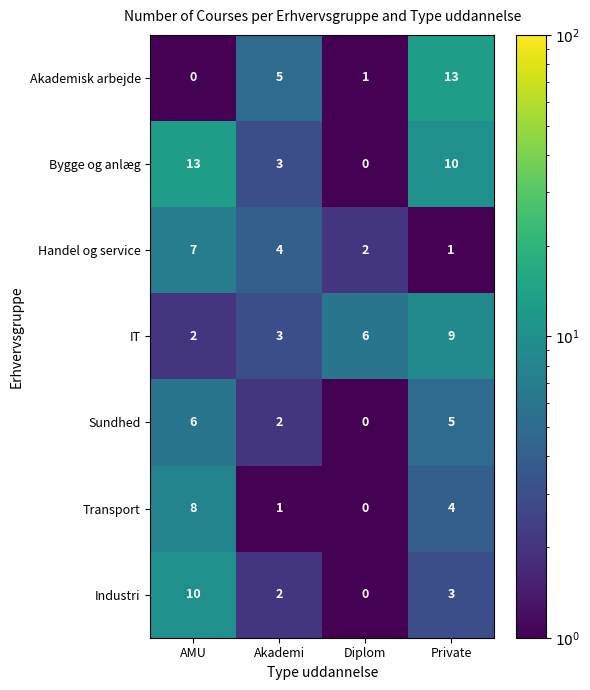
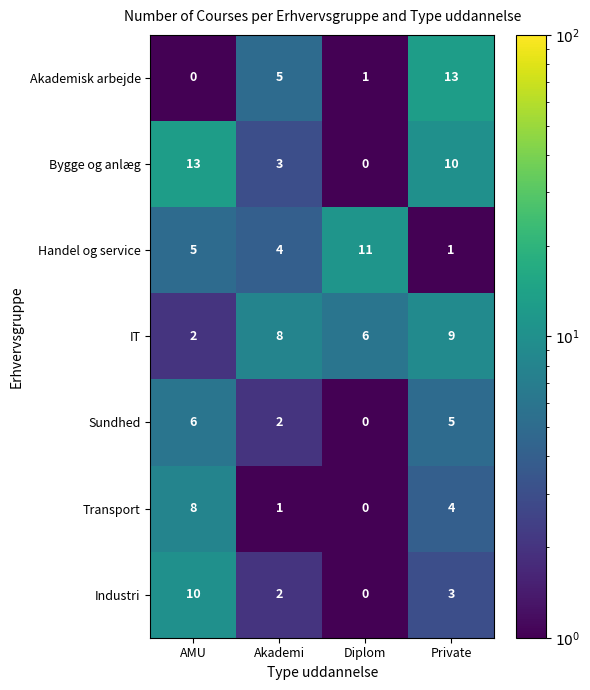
  {
    "Akademisk arbejde": {
      "AMU": 0,
      "Akademi": 5,
      "Diplom": 1,
      "Private": 13
    },
    "Bygge og anlæg": {
      "AMU": 13,
      "Akademi": 3,
      "Diplom": 0,
      "Private": 10
    },
    "Handel og service": {
-     "AMU": 7,
+     "AMU": 5,
      "Akademi": 4,
-     "Diplom": 2,
+     "Diplom": 11,
      "Private": 1
    },
    "IT": {
      "AMU": 2,
-     "Akademi": 3,
+     "Akademi": 8,
      "Diplom": 6,
      "Private": 9
    },
    "Sundhed": {
      "AMU": 6,
      "Akademi": 2,
      "Diplom": 0,
      "Private": 5
    },
    "Transport": {
      "AMU": 8,
      "Akademi": 1,
      "Diplom": 0,
      "Private": 4
    },
    "Industri": {
      "AMU": 10,
      "Akademi": 2,
      "Diplom": 0,
      "Private": 3
    }
  }
